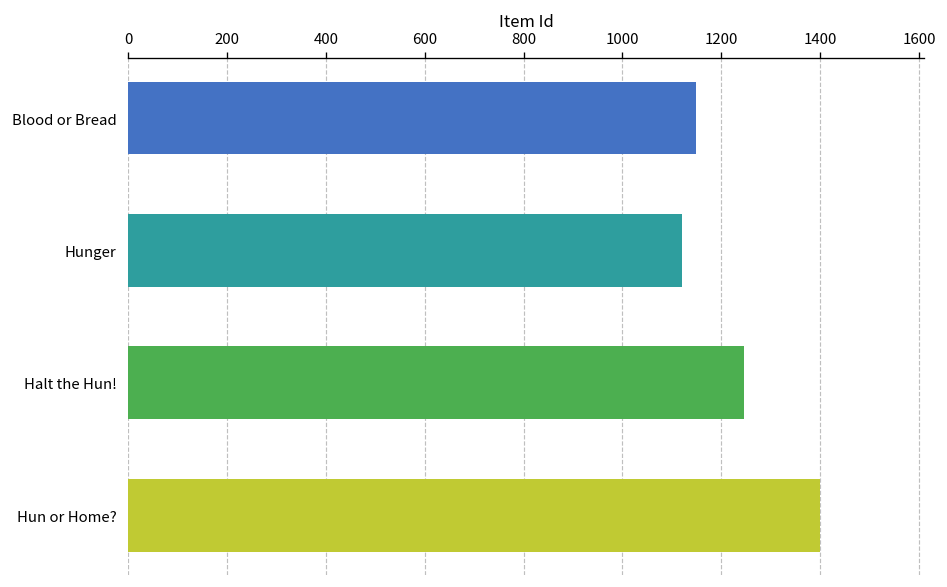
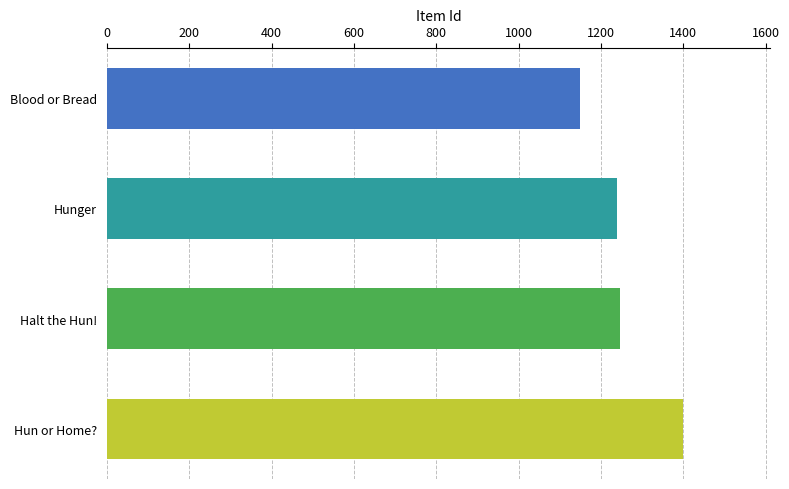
  {
    "Blood or Bread": 1150,
-   "Hunger": 1120,
+   "Hunger": 1240,
    "Halt the Hun!": 1250,
    "Hun or Home?": 1400
  }
